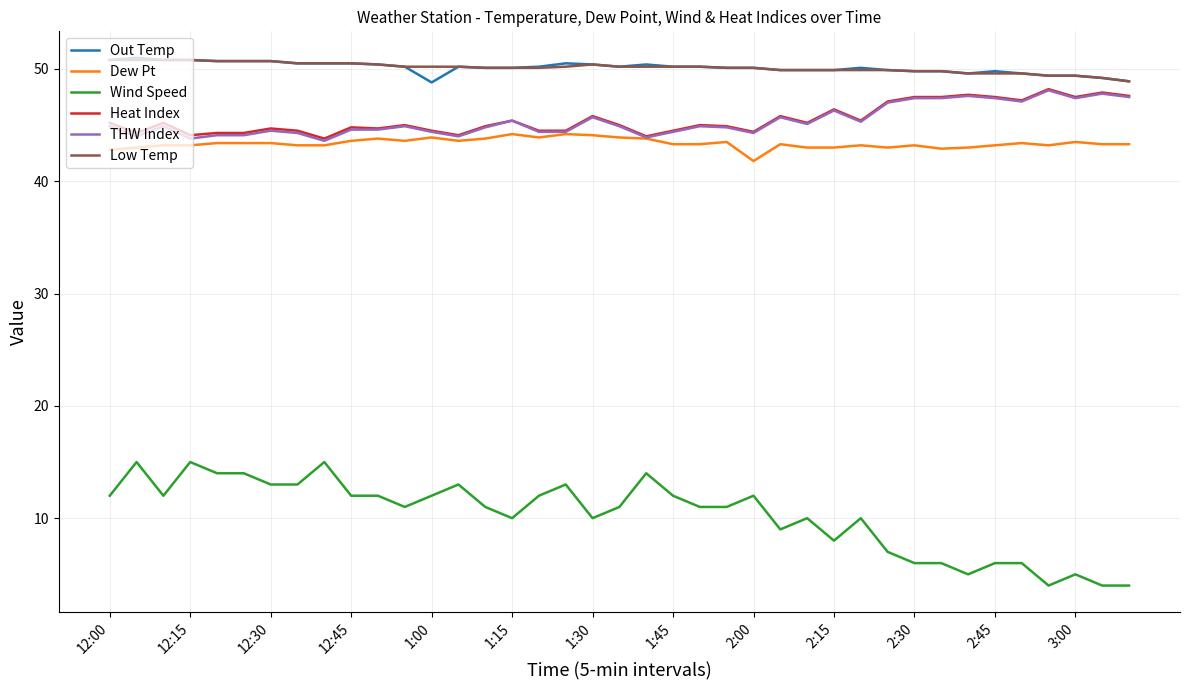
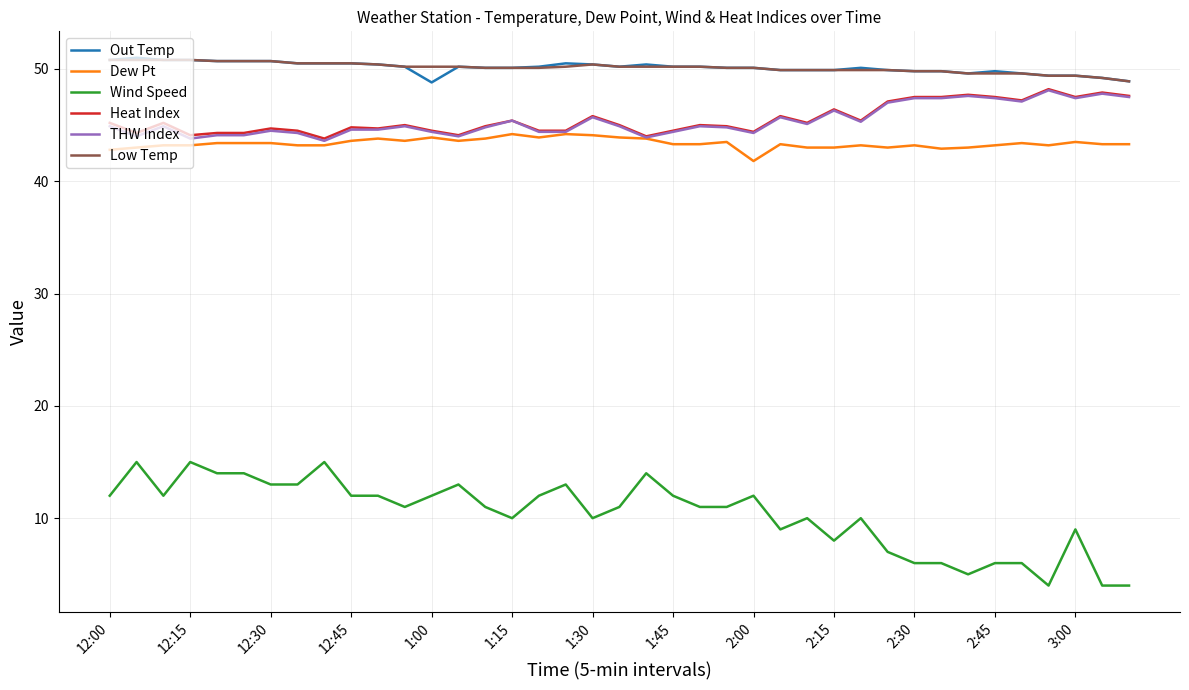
  {
    "Out Temp": {
      "1:00": 49
    },
    "Dew Pt": {
      "12:30": 43.4,
      "12:45": 43.6,
      "1:00": 44,
      "1:15": 44,
      "1:30": 44,
      "1:45": 43.3,
      "2:00": 42,
      "2:15": 43,
      "2:30": 43,
      "2:45": 43,
      "3:00": 43.5
    },
    "Wind Speed": {
      "12:00": 12,
      "12:15": 15,
      "12:30": 13,
      "12:45": 12,
      "1:00": 12,
      "1:15": 10,
      "1:30": 10,
      "1:45": 12,
      "2:00": 12,
      "2:15": 8,
      "2:30": 6,
      "2:45": 6,
-     "3:00": 5
+     "3:00": 9
    },
    "Low Temp": {
      "1:00": 50
    }
  }
